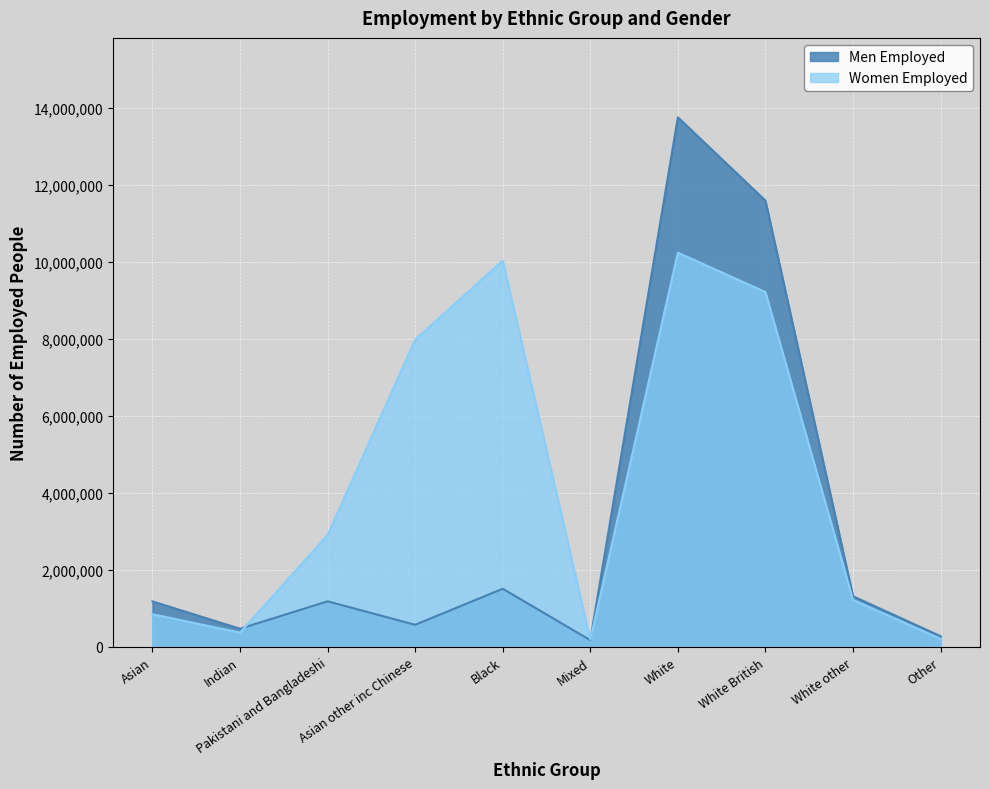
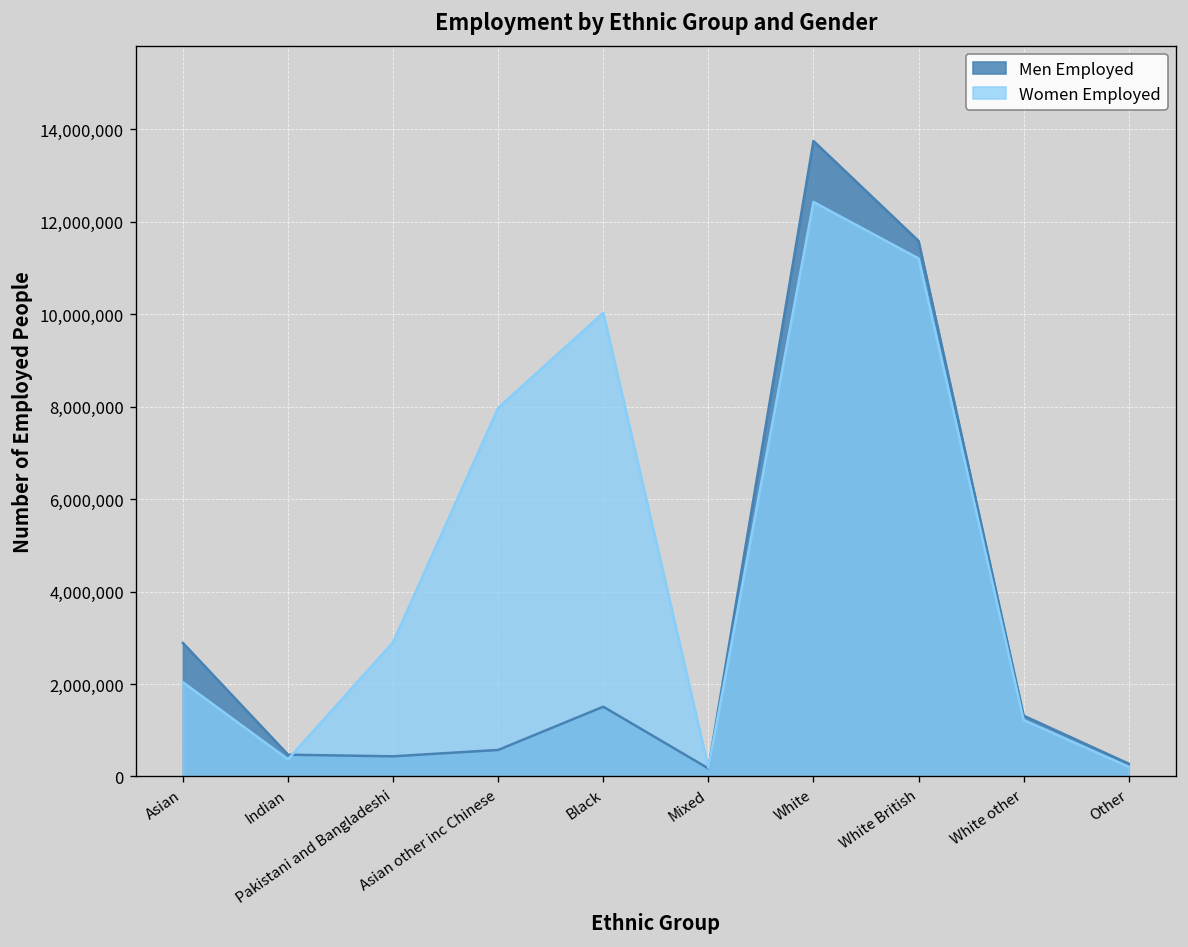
  {
    "Men Employed": {
-     "Asian": "1,200,000",
+     "Asian": "2,900,000",
      "Indian": "500,000",
-     "Pakistani and Bangladeshi": "1,200,000",
+     "Pakistani and Bangladeshi": "400,000",
      "Asian other inc Chinese": "600,000",
      "Black": "1,500,000",
      "White": "13,800,000",
      "White British": "11,600,000",
      "White other": "1,300,000",
      "Other": "300,000"
    },
    "Women Employed": {
-     "Asian": "800,000",
+     "Asian": "2,000,000",
      "Indian": "400,000",
      "Pakistani and Bangladeshi": "2,900,000",
      "Asian other inc Chinese": "8,000,000",
      "Black": "10,000,000",
-     "White": "10,200,000",
-     "White British": "9,200,000",
+     "White": "12,400,000",
+     "White British": "11,200,000",
      "White other": "1,200,000",
      "Other": "200,000"
    }
  }
